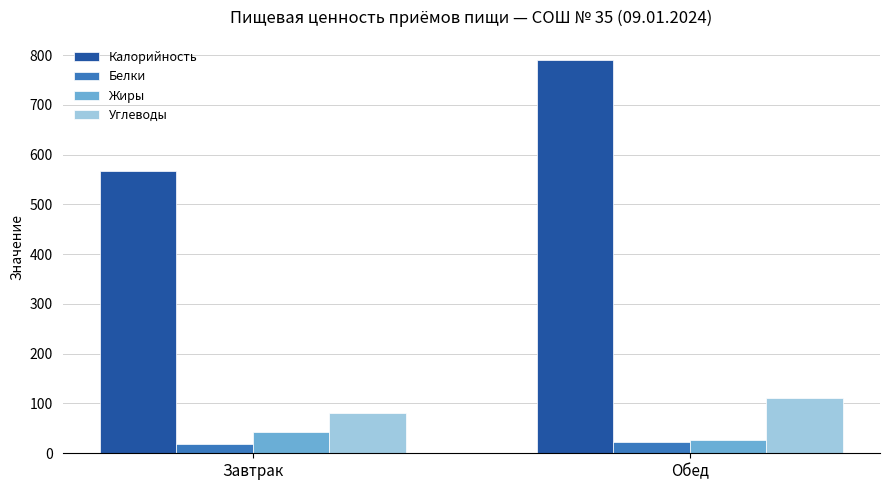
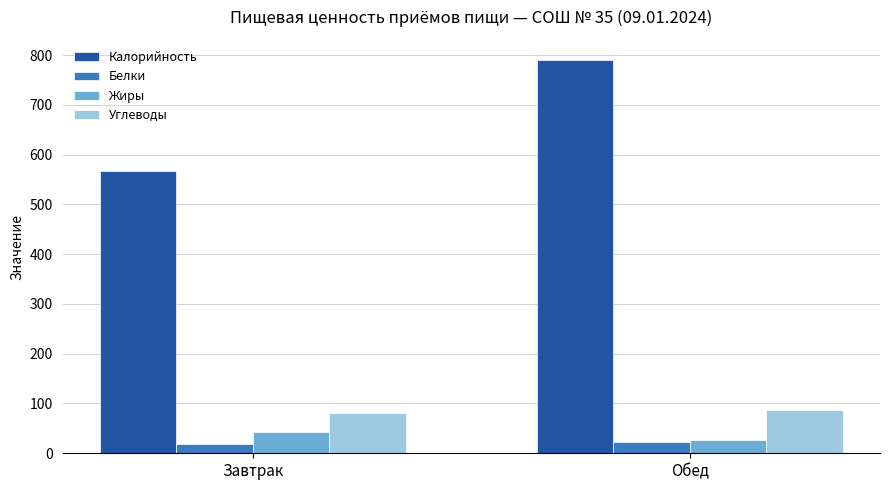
  {
    "Жиры": {
      "Завтрак": 40,
      "Обед": 30
    },
    "Углеводы": {
      "Завтрак": 80,
-     "Обед": 110
+     "Обед": 90
    }
  }
